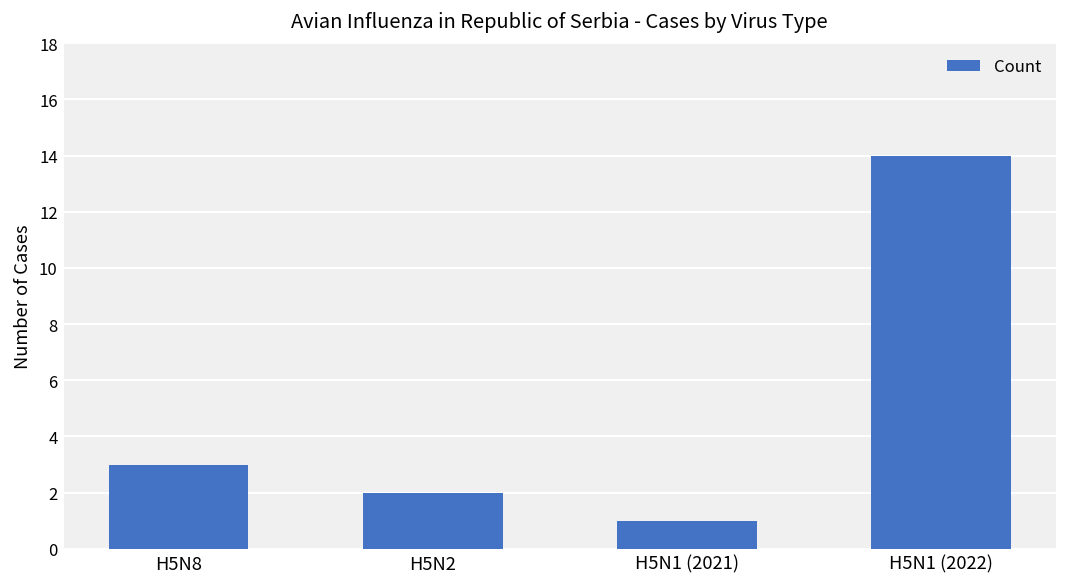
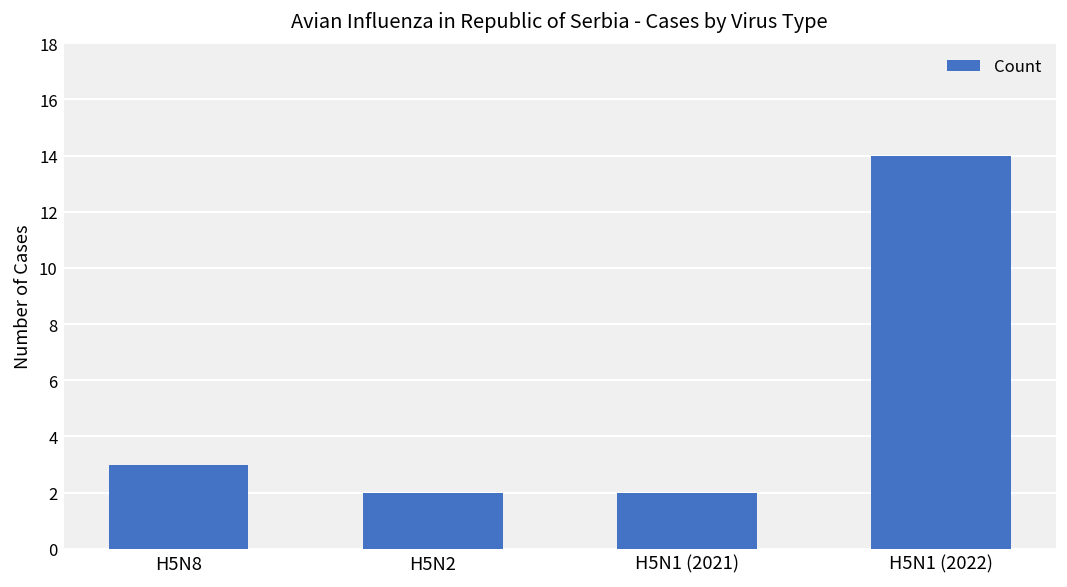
  {
    "H5N8": 3,
    "H5N2": 2,
-   "H5N1 (2021)": 1,
+   "H5N1 (2021)": 2,
    "H5N1 (2022)": 14
  }
